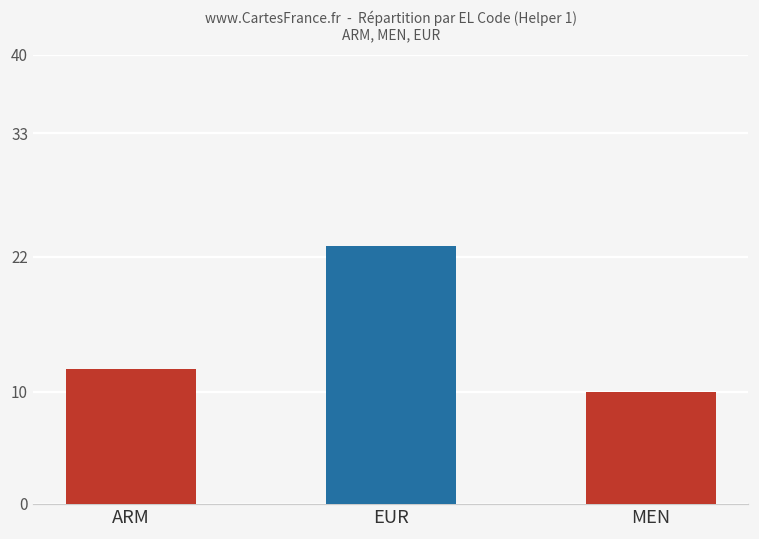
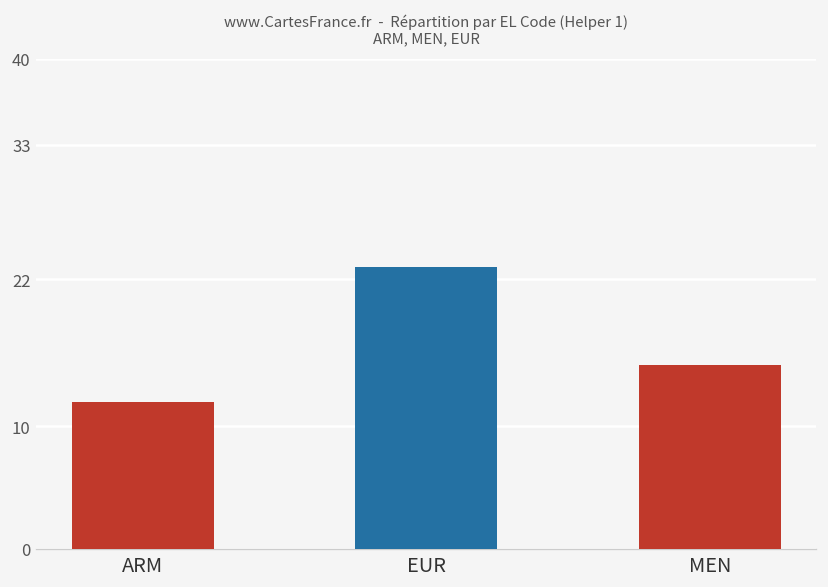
  {
    "ARM": 12,
    "EUR": 23,
-   "MEN": 10
+   "MEN": 15
  }
